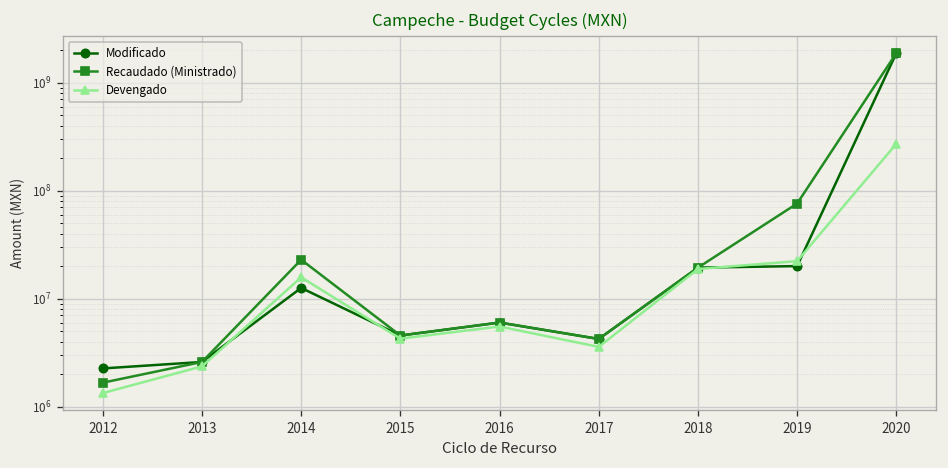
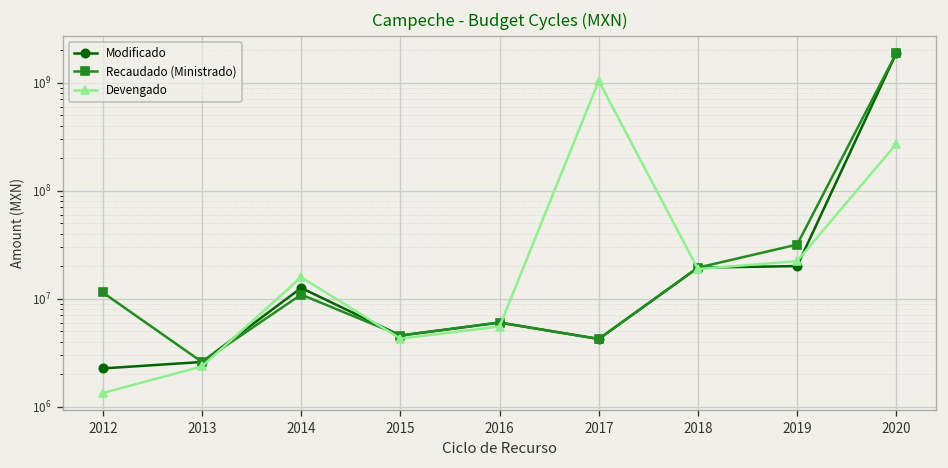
  {
    "Modificado": {
      "2012": 2300000,
      "2014": 13000000,
      "2019": 20000000
    },
    "Recaudado (Ministrado)": {
-     "2012": 1700000,
-     "2014": 23000000,
-     "2019": 80000000
+     "2012": 11000000,
+     "2014": 11000000,
+     "2019": 32000000
    },
    "Devengado": {
      "2012": 1300000,
      "2013": 2400000,
      "2014": 16000000,
      "2015": 4000000,
      "2016": 6000000,
-     "2017": 3600000,
+     "2017": 1000000000,
      "2019": 22000000,
      "2020": 270000000
    }
  }
